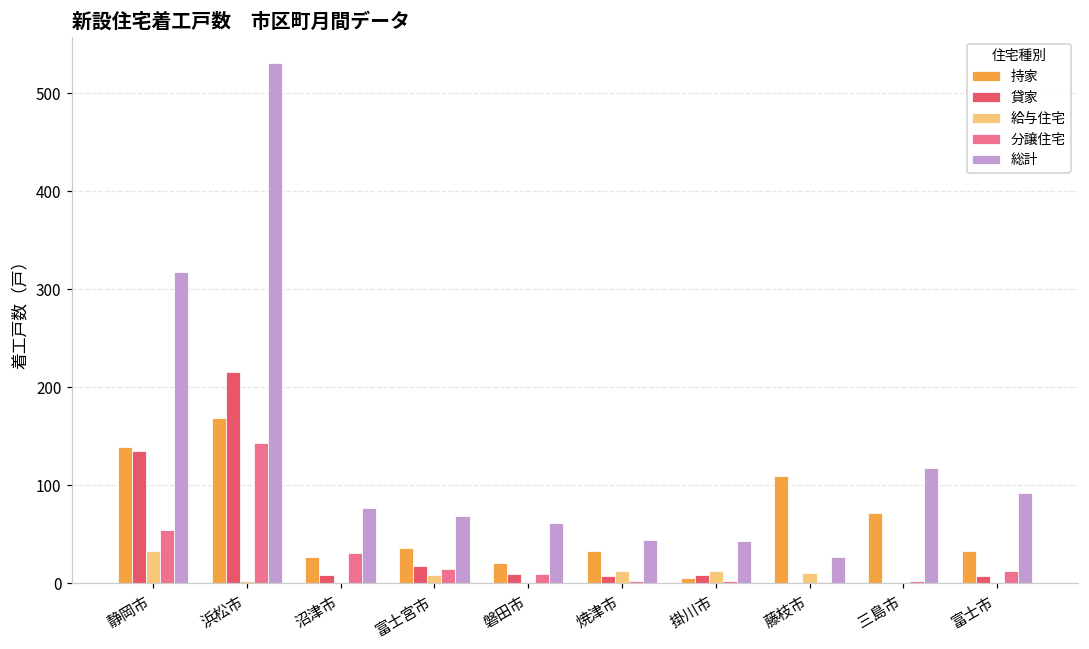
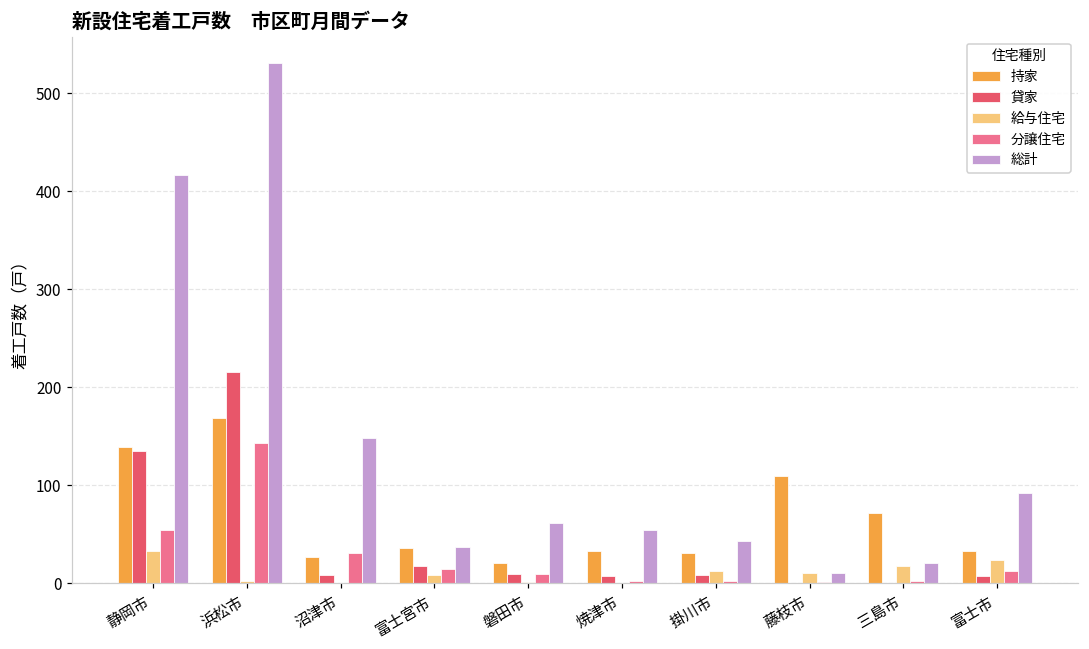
  {
    "持家": {
      "静岡市": 140,
      "浜松市": 170,
      "沼津市": 30,
      "富士宮市": 40,
      "磐田市": 20,
      "焼津市": 30,
-     "掛川市": 10,
+     "掛川市": 30,
      "藤枝市": 110,
      "三島市": 70,
      "富士市": 30
    },
    "給与住宅": {
      "静岡市": 30,
      "浜松市": 0,
      "沼津市": 0,
      "富士宮市": 10,
-     "焼津市": 10,
+     "焼津市": 0,
      "掛川市": 10,
      "藤枝市": 10,
-     "三島市": 0,
-     "富士市": 0
+     "三島市": 20,
+     "富士市": 20
    },
    "総計": {
-     "静岡市": 320,
+     "静岡市": 420,
      "浜松市": 530,
-     "沼津市": 80,
-     "富士宮市": 70,
+     "沼津市": 150,
+     "富士宮市": 40,
      "磐田市": 60,
-     "焼津市": 40,
+     "焼津市": 60,
      "掛川市": 40,
-     "藤枝市": 30,
-     "三島市": 120,
+     "藤枝市": 10,
+     "三島市": 20,
      "富士市": 90
    }
  }
